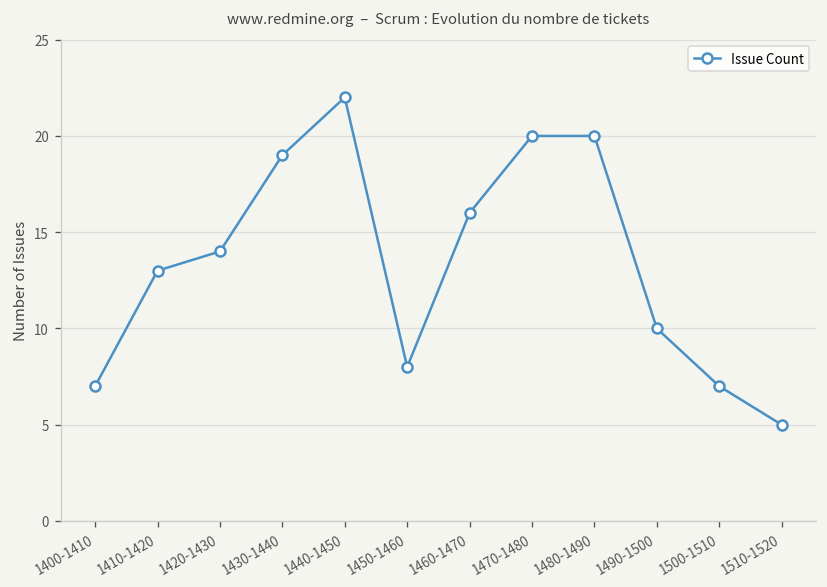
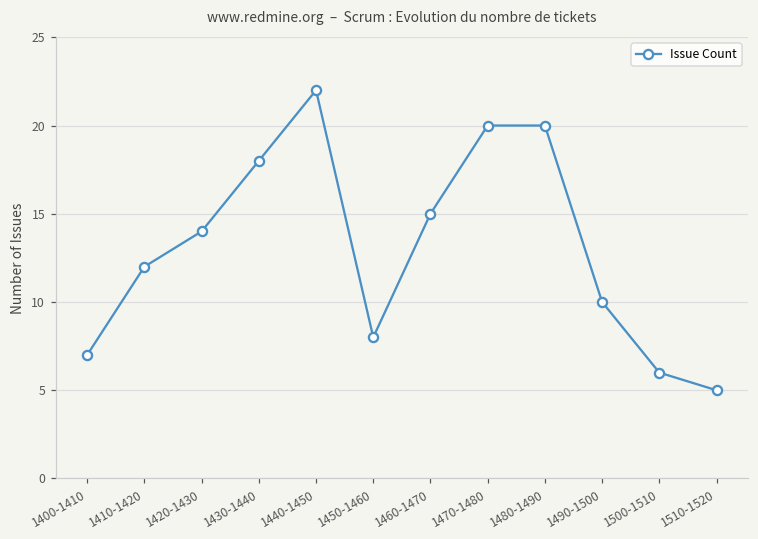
  {
    "1400-1410": 7,
-   "1410-1420": 13,
+   "1410-1420": 12,
    "1420-1430": 14,
-   "1430-1440": 19,
+   "1430-1440": 18,
    "1440-1450": 22,
    "1450-1460": 8,
-   "1460-1470": 16,
+   "1460-1470": 15,
    "1470-1480": 20,
    "1480-1490": 20,
    "1490-1500": 10,
-   "1500-1510": 7,
+   "1500-1510": 6,
    "1510-1520": 5
  }
